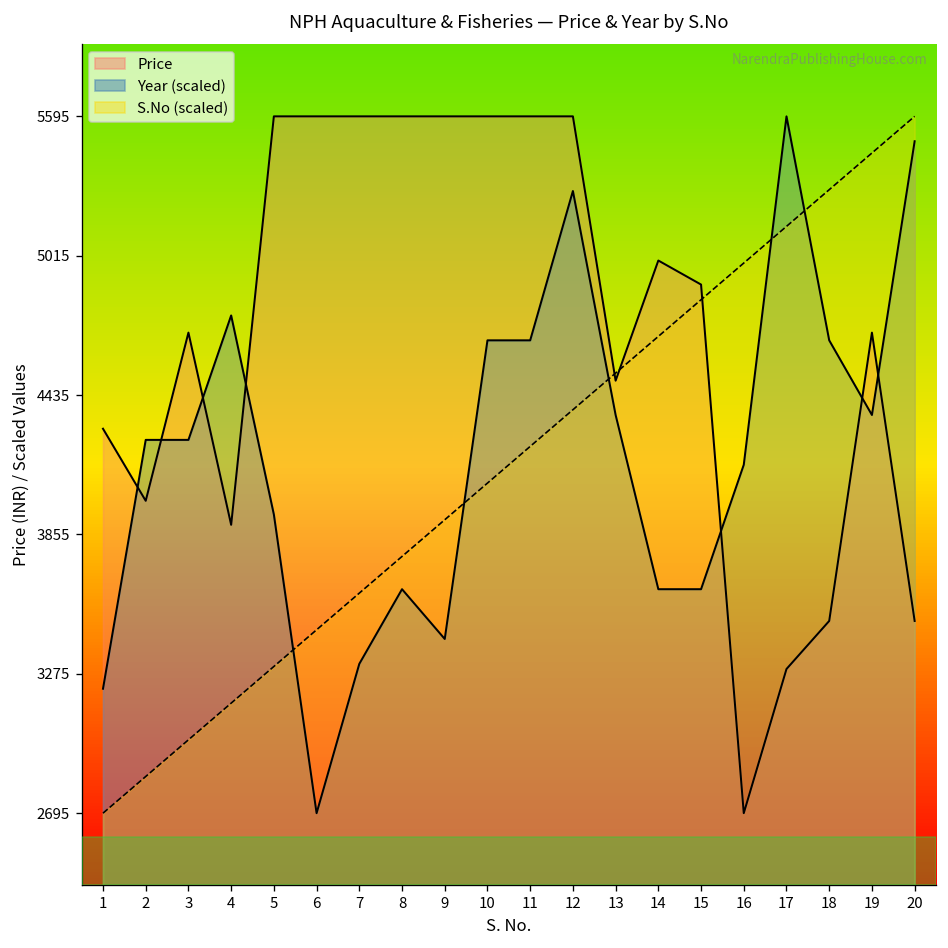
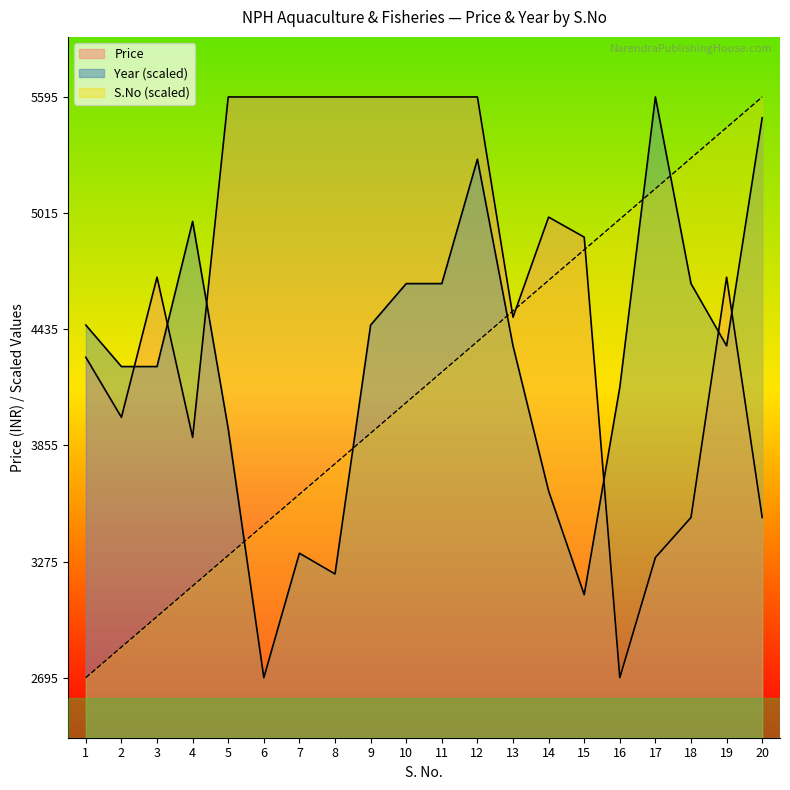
  {
    "Year (scaled)": {
-     "1": 3210,
+     "1": 4460,
      "2": 4250,
      "3": 4250,
-     "4": 4770,
+     "4": 4970,
      "5": 3940,
      "6": 2700,
      "7": 3320,
-     "8": 3630,
-     "9": 3420,
+     "8": 3210,
+     "9": 4460,
      "10": 4660,
      "11": 4660,
      "12": 5280,
      "13": 4350,
      "14": 3630,
-     "15": 3630,
+     "15": 3110,
      "16": 4150,
      "17": 5600,
      "18": 4660,
      "19": 4350,
      "20": 5490
    }
  }
